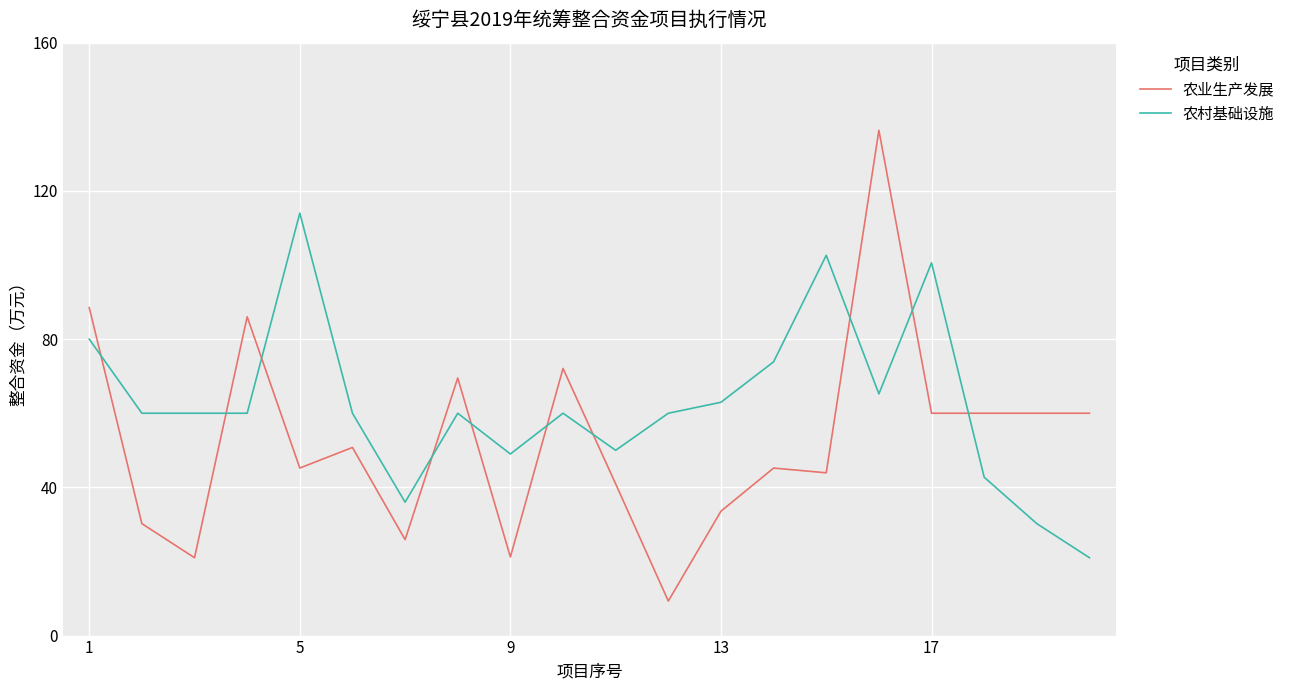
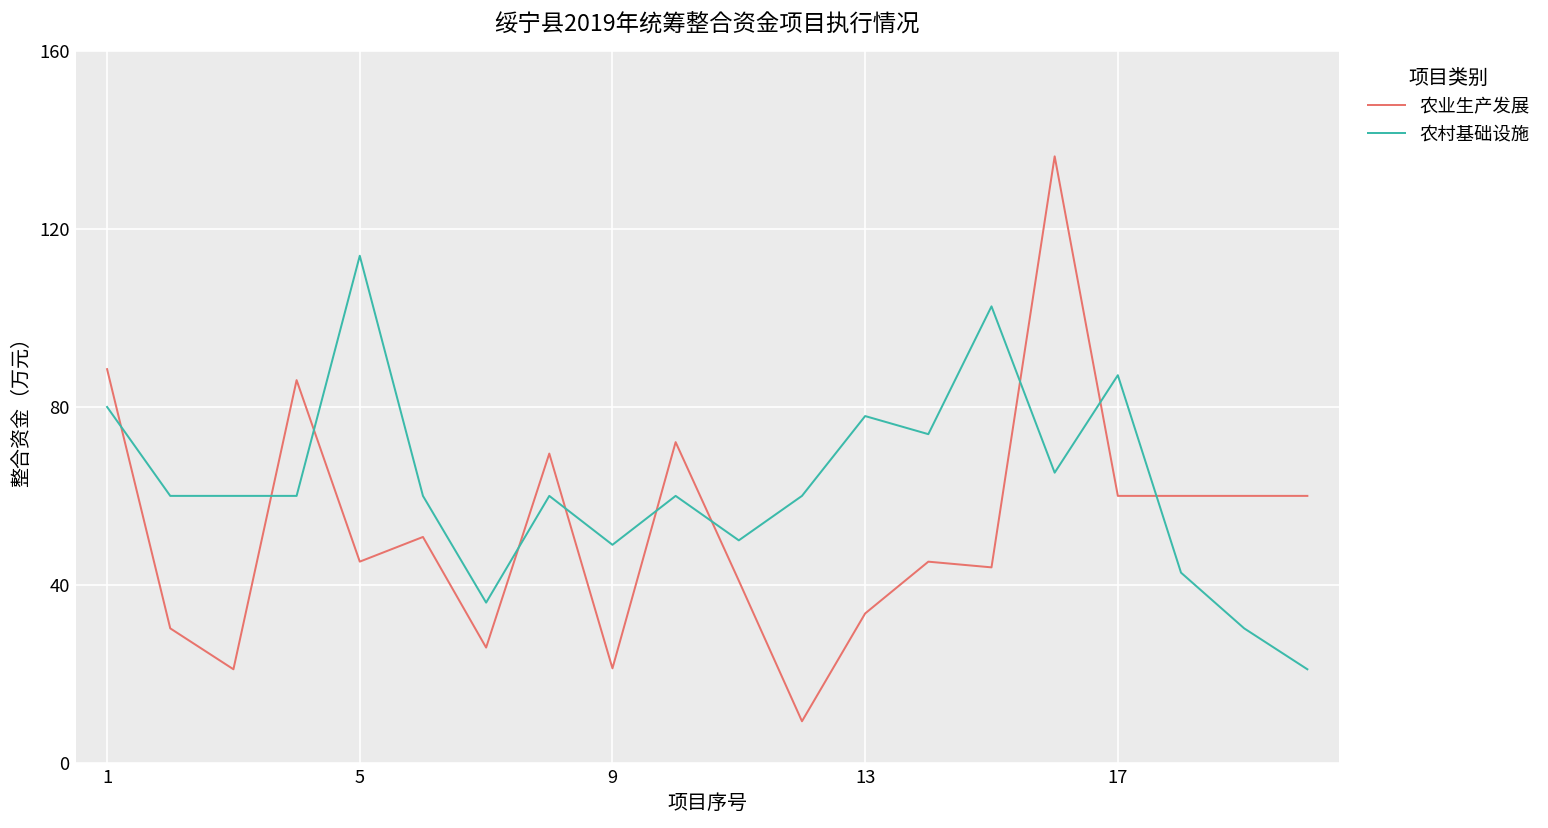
  {
    "农业生产发展": {
      "1": 89,
      "5": 45,
      "9": 21,
      "13": 34,
      "17": 60
    },
    "农村基础设施": {
      "1": 80,
      "5": 114,
      "9": 49,
-     "13": 63,
-     "17": 101
+     "13": 78,
+     "17": 87
    }
  }
